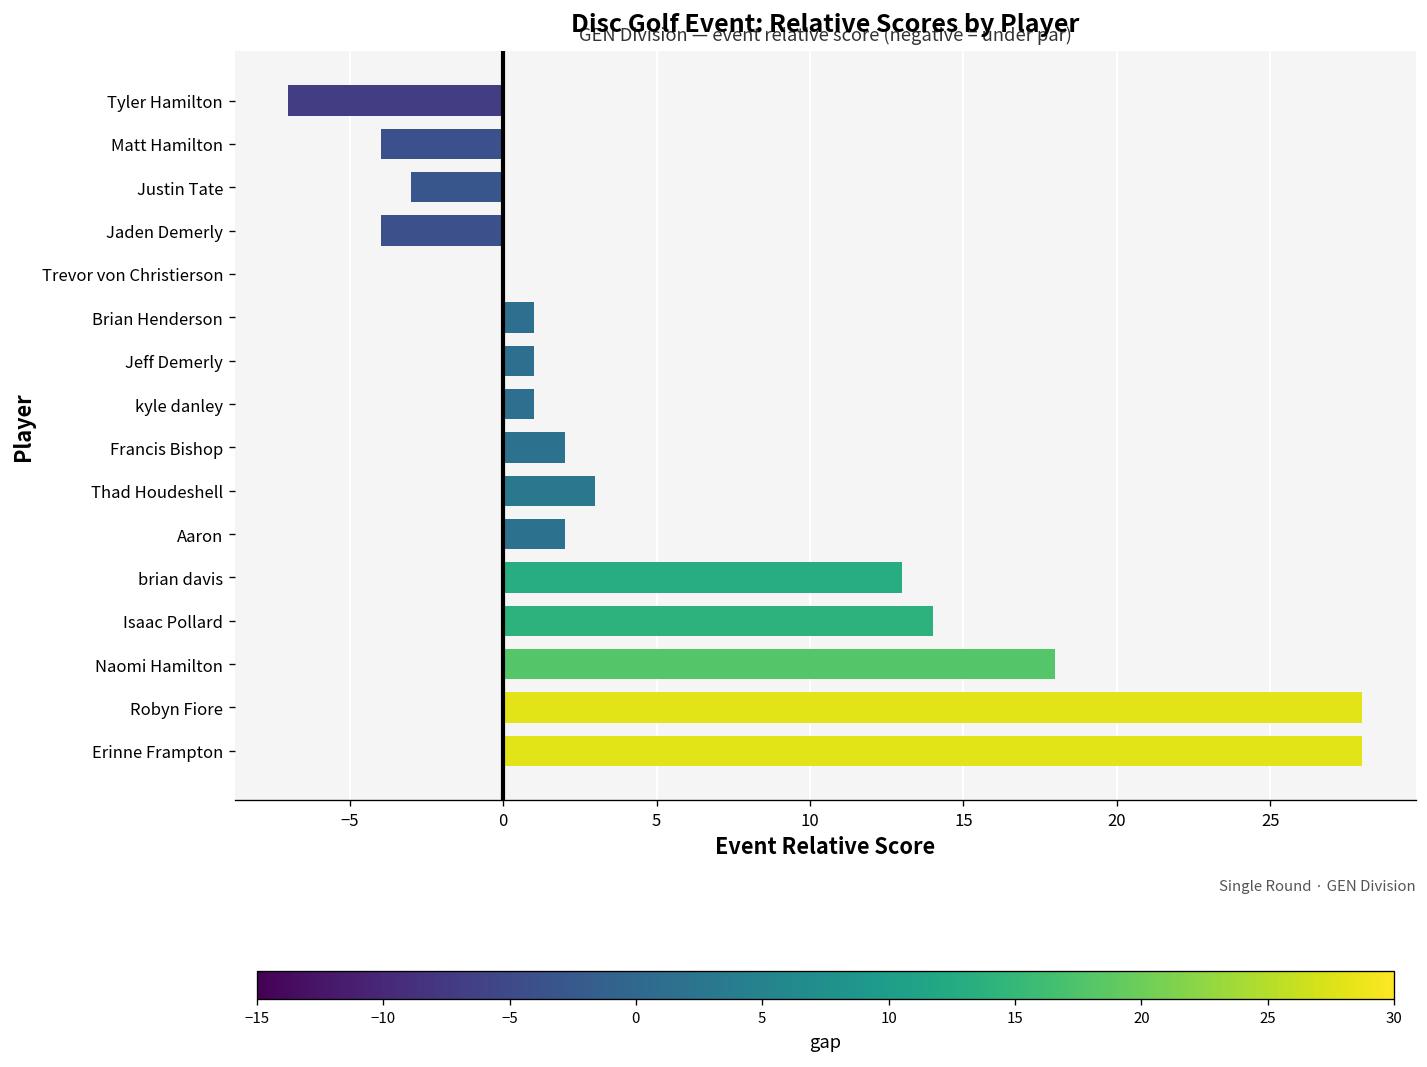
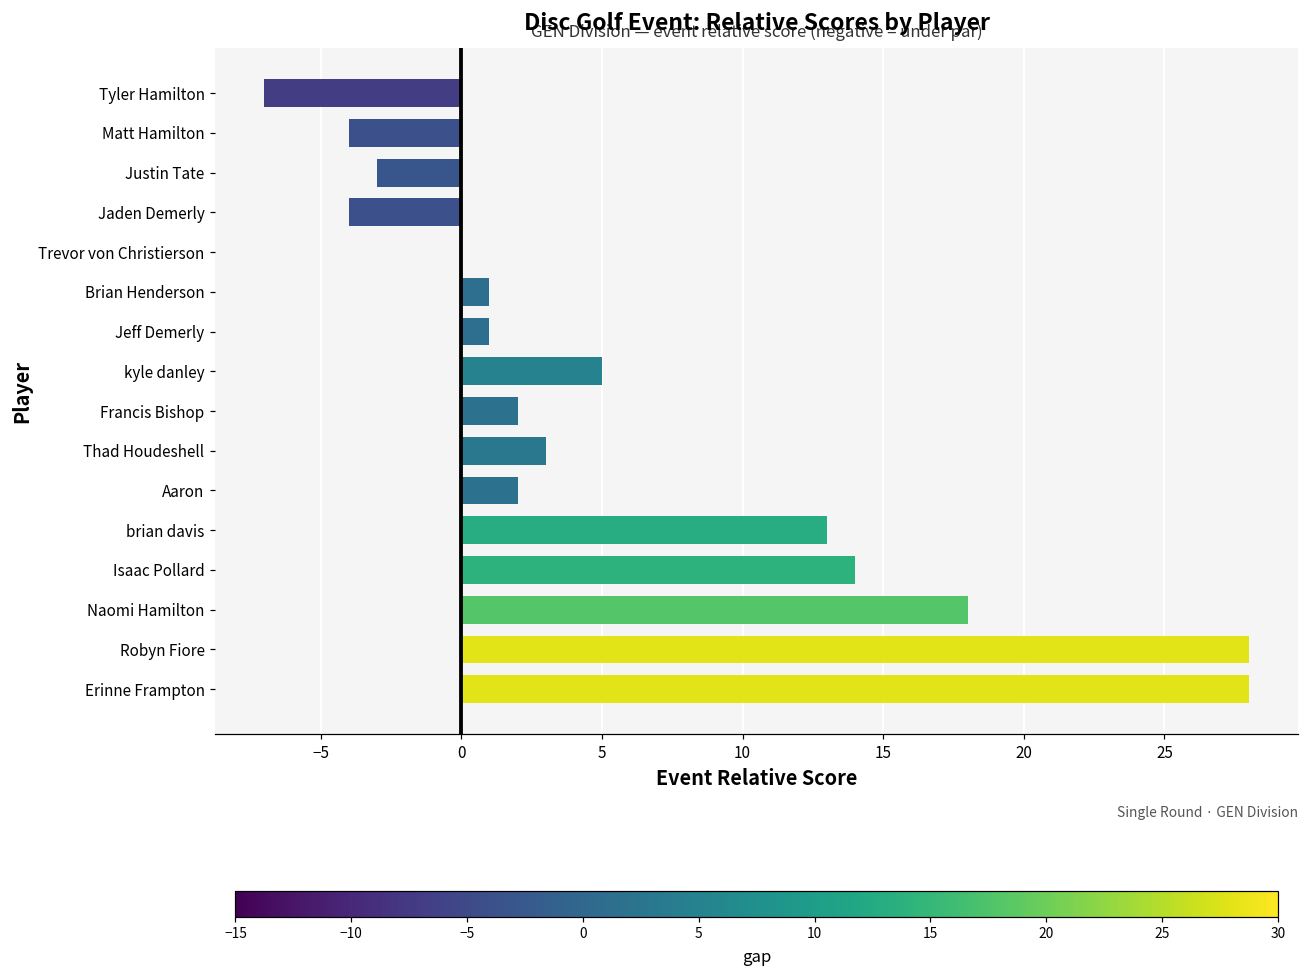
  {
    "Tyler Hamilton": -7,
    "Matt Hamilton": -4,
    "Justin Tate": -3,
    "Jaden Demerly": -4,
    "Trevor von Christierson": 0,
    "Brian Henderson": 1,
    "Jeff Demerly": 1,
-   "kyle danley": 1,
+   "kyle danley": 5,
    "Francis Bishop": 2,
    "Thad Houdeshell": 3,
    "Aaron": 2,
    "brian davis": 13,
    "Isaac Pollard": 14,
    "Naomi Hamilton": 18,
    "Robyn Fiore": 28,
    "Erinne Frampton": 28
  }
